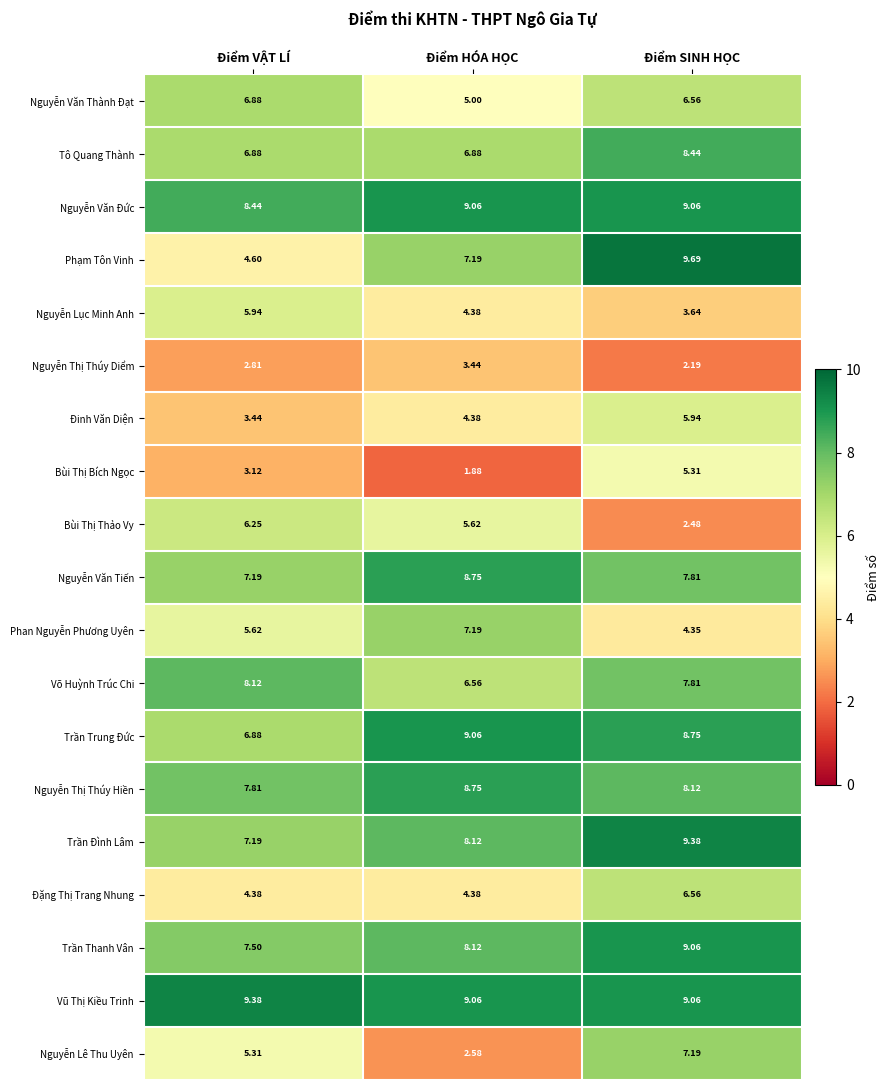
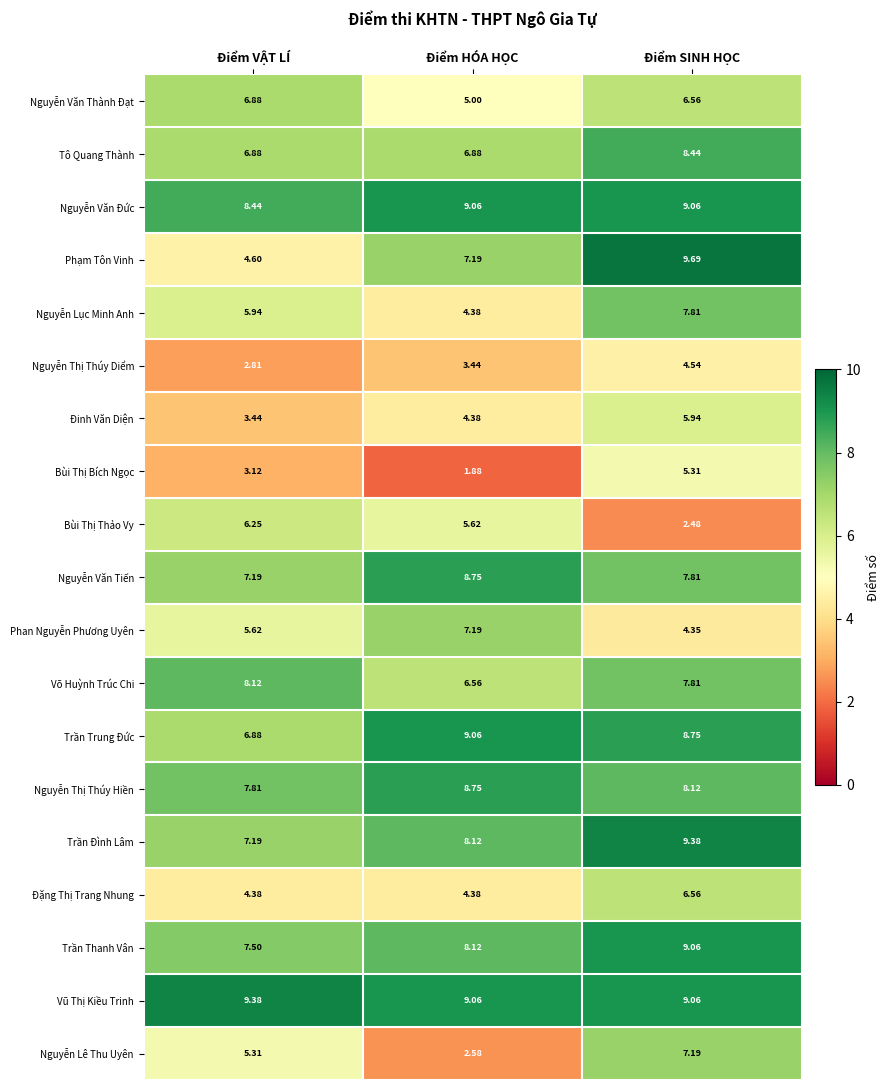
  {
    "Nguyễn Văn Thành Đạt": {
      "Điểm VẬT LÍ": 6.88,
      "Điểm HÓA HỌC": 5.00,
      "Điểm SINH HỌC": 6.56
    },
    "Tô Quang Thành": {
      "Điểm VẬT LÍ": 6.88,
      "Điểm HÓA HỌC": 6.88,
      "Điểm SINH HỌC": 8.44
    },
    "Nguyễn Văn Đức": {
      "Điểm VẬT LÍ": 8.44,
      "Điểm HÓA HỌC": 9.06,
      "Điểm SINH HỌC": 9.06
    },
    "Phạm Tôn Vinh": {
      "Điểm VẬT LÍ": 4.60,
      "Điểm HÓA HỌC": 7.19,
      "Điểm SINH HỌC": 9.69
    },
    "Nguyễn Lục Minh Anh": {
      "Điểm VẬT LÍ": 5.94,
      "Điểm HÓA HỌC": 4.38,
-     "Điểm SINH HỌC": 3.64
+     "Điểm SINH HỌC": 7.81
    },
    "Nguyễn Thị Thúy Diểm": {
      "Điểm VẬT LÍ": 2.81,
      "Điểm HÓA HỌC": 3.44,
-     "Điểm SINH HỌC": 2.19
+     "Điểm SINH HỌC": 4.54
    },
    "Đinh Văn Diện": {
      "Điểm VẬT LÍ": 3.44,
      "Điểm HÓA HỌC": 4.38,
      "Điểm SINH HỌC": 5.94
    },
    "Bùi Thị Bích Ngọc": {
      "Điểm VẬT LÍ": 3.12,
      "Điểm HÓA HỌC": 1.88,
      "Điểm SINH HỌC": 5.31
    },
    "Bùi Thị Thảo Vy": {
      "Điểm VẬT LÍ": 6.25,
      "Điểm HÓA HỌC": 5.62,
      "Điểm SINH HỌC": 2.48
    },
    "Nguyễn Văn Tiến": {
      "Điểm VẬT LÍ": 7.19,
      "Điểm HÓA HỌC": 8.75,
      "Điểm SINH HỌC": 7.81
    },
    "Phan Nguyễn Phương Uyên": {
      "Điểm VẬT LÍ": 5.62,
      "Điểm HÓA HỌC": 7.19,
      "Điểm SINH HỌC": 4.35
    },
    "Võ Huỳnh Trúc Chi": {
      "Điểm VẬT LÍ": 8.12,
      "Điểm HÓA HỌC": 6.56,
      "Điểm SINH HỌC": 7.81
    },
    "Trần Trung Đức": {
      "Điểm VẬT LÍ": 6.88,
      "Điểm HÓA HỌC": 9.06,
      "Điểm SINH HỌC": 8.75
    },
    "Nguyễn Thị Thúy Hiền": {
      "Điểm VẬT LÍ": 7.81,
      "Điểm HÓA HỌC": 8.75,
      "Điểm SINH HỌC": 8.12
    },
    "Trần Đình Lâm": {
      "Điểm VẬT LÍ": 7.19,
      "Điểm HÓA HỌC": 8.12,
      "Điểm SINH HỌC": 9.38
    },
    "Đặng Thị Trang Nhung": {
      "Điểm VẬT LÍ": 4.38,
      "Điểm HÓA HỌC": 4.38,
      "Điểm SINH HỌC": 6.56
    },
    "Trần Thanh Vân": {
      "Điểm VẬT LÍ": 7.50,
      "Điểm HÓA HỌC": 8.12,
      "Điểm SINH HỌC": 9.06
    },
    "Vũ Thị Kiều Trinh": {
      "Điểm VẬT LÍ": 9.38,
      "Điểm HÓA HỌC": 9.06,
      "Điểm SINH HỌC": 9.06
    },
    "Nguyễn Lê Thu Uyên": {
      "Điểm VẬT LÍ": 5.31,
      "Điểm HÓA HỌC": 2.58,
      "Điểm SINH HỌC": 7.19
    }
  }
